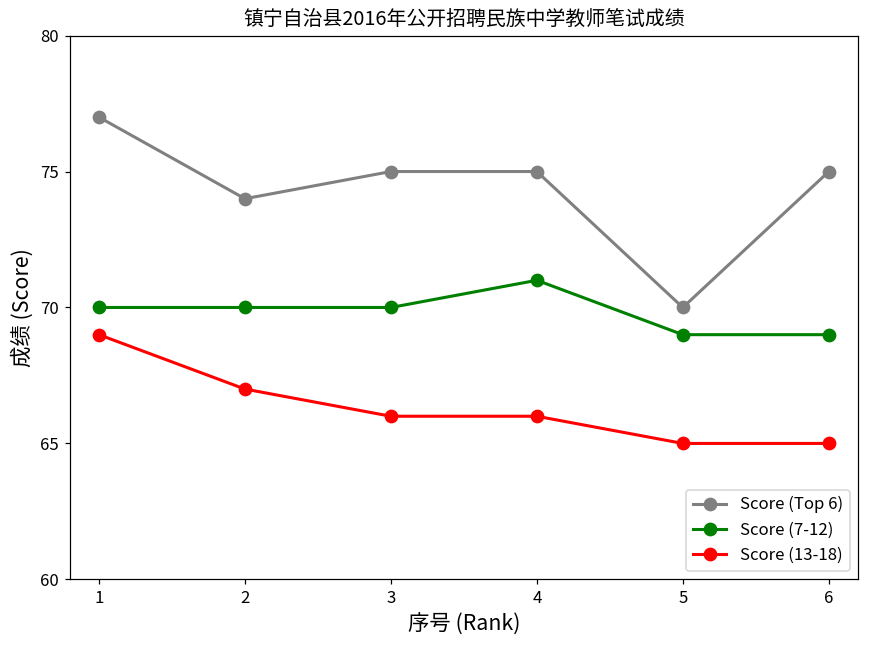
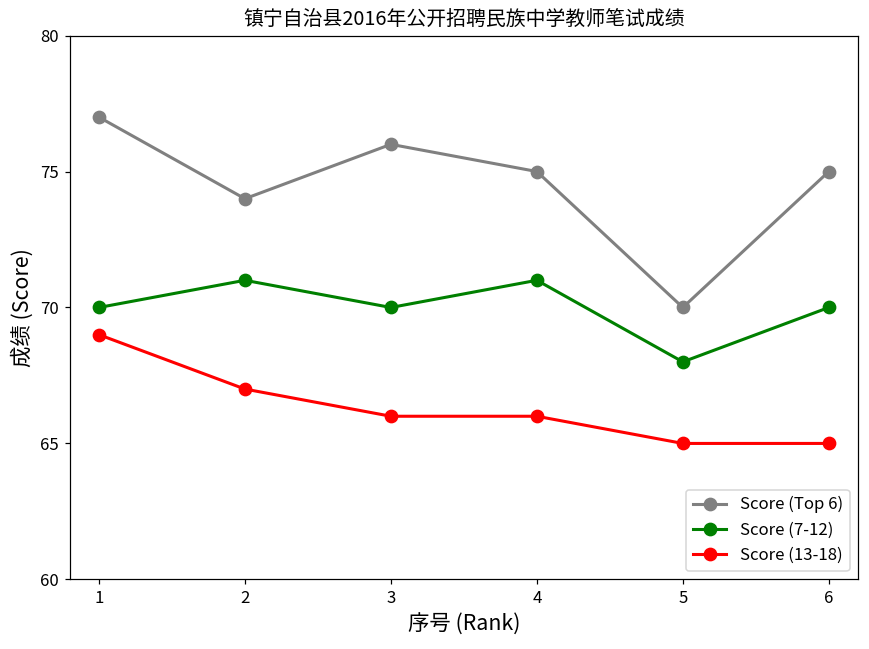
  {
    "Score (Top 6)": {
      "1": 77,
      "2": 74,
-     "3": 75,
+     "3": 76,
      "4": 75,
      "5": 70,
      "6": 75
    },
    "Score (7-12)": {
      "1": 70,
-     "2": 70,
+     "2": 71,
      "3": 70,
      "4": 71,
-     "5": 69,
-     "6": 69
+     "5": 68,
+     "6": 70
    },
    "Score (13-18)": {
      "1": 69,
      "2": 67,
      "3": 66,
      "4": 66,
      "5": 65,
      "6": 65
    }
  }
